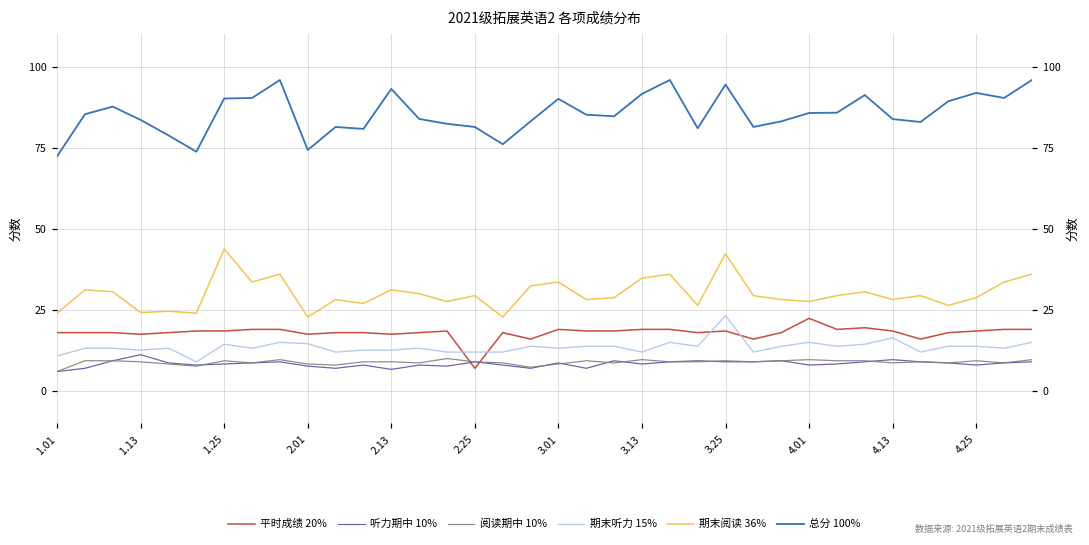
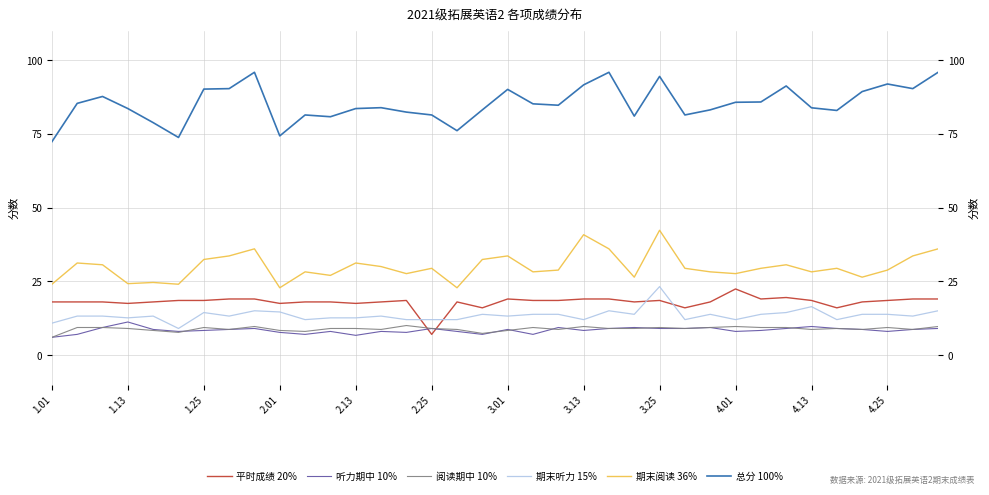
  {
    "平时成绩 20%": {
      "1.01": 18,
      "1.13": 18,
      "1.25": 19,
      "2.01": 18,
      "2.13": 18,
      "2.25": 7,
      "3.01": 19,
      "3.13": 19,
      "3.25": 19,
      "4.01": 22,
      "4.13": 19,
      "4.25": 19
    },
    "听力期中 10%": {
      "1.13": 11,
      "1.25": 8,
      "2.13": 7,
      "3.13": 8,
      "4.01": 8,
      "4.13": 10,
      "4.25": 8
    },
    "阅读期中 10%": {
      "1.13": 9,
      "1.25": 9,
      "2.13": 9,
      "3.13": 10,
      "4.01": 10,
      "4.13": 9,
      "4.25": 9
    },
    "期末听力 15%": {
      "1.01": 11,
      "1.13": 13,
      "1.25": 14,
      "2.01": 15,
      "2.13": 13,
      "2.25": 12,
      "3.01": 13,
      "3.13": 12,
      "3.25": 23,
-     "4.01": 15,
+     "4.01": 12,
      "4.13": 16,
      "4.25": 14
    },
    "期末阅读 36%": {
      "1.01": 24,
      "1.13": 24,
-     "1.25": 44,
+     "1.25": 32,
      "2.01": 23,
      "2.13": 31,
      "2.25": 29,
      "3.01": 34,
-     "3.13": 35,
+     "3.13": 41,
      "3.25": 42,
      "4.01": 28,
      "4.13": 28,
      "4.25": 29
    },
    "总分 100%": {
      "1.01": 72,
      "1.13": 84,
      "1.25": 90,
      "2.01": 74,
-     "2.13": 93,
+     "2.13": 84,
      "2.25": 81,
      "3.01": 90,
      "3.13": 92,
      "3.25": 94,
      "4.01": 86,
      "4.13": 84,
      "4.25": 92
    }
  }
